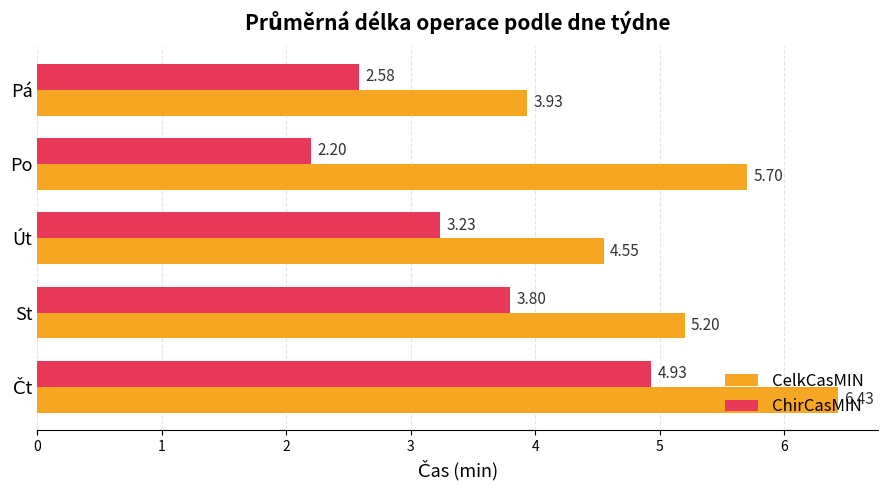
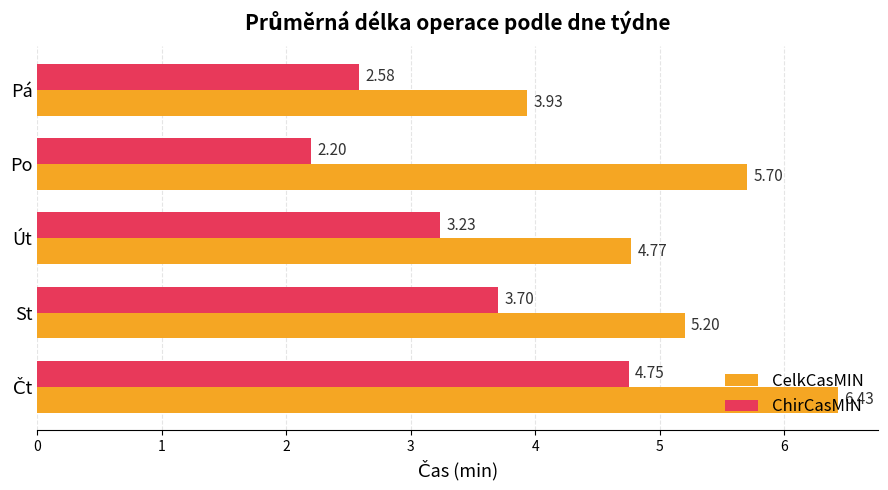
  {
    "CelkCasMIN": {
      "Pá": 3.93,
      "Po": 5.70,
-     "Út": 4.55,
+     "Út": 4.77,
      "St": 5.20,
      "Čt": 6.43
    },
    "ChirCasMIN": {
      "Pá": 2.58,
      "Po": 2.20,
      "Út": 3.23,
-     "St": 3.80,
-     "Čt": 4.93
+     "St": 3.70,
+     "Čt": 4.75
    }
  }
